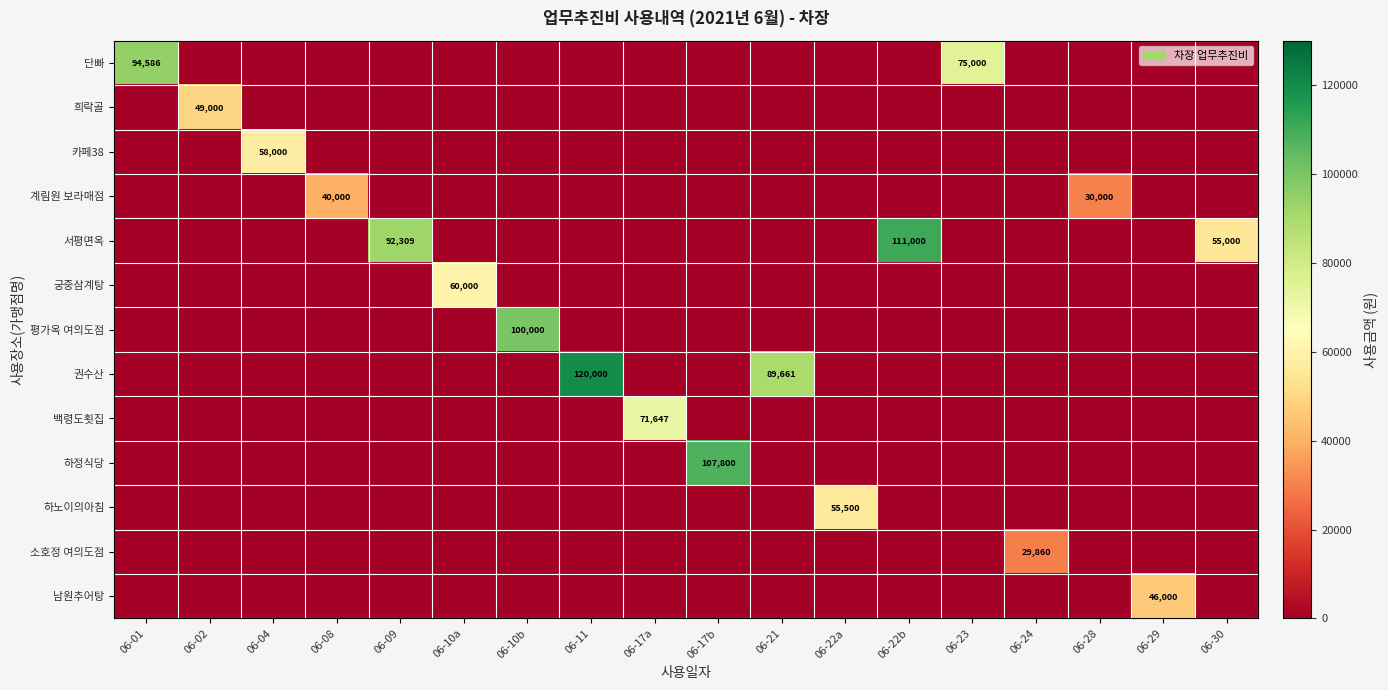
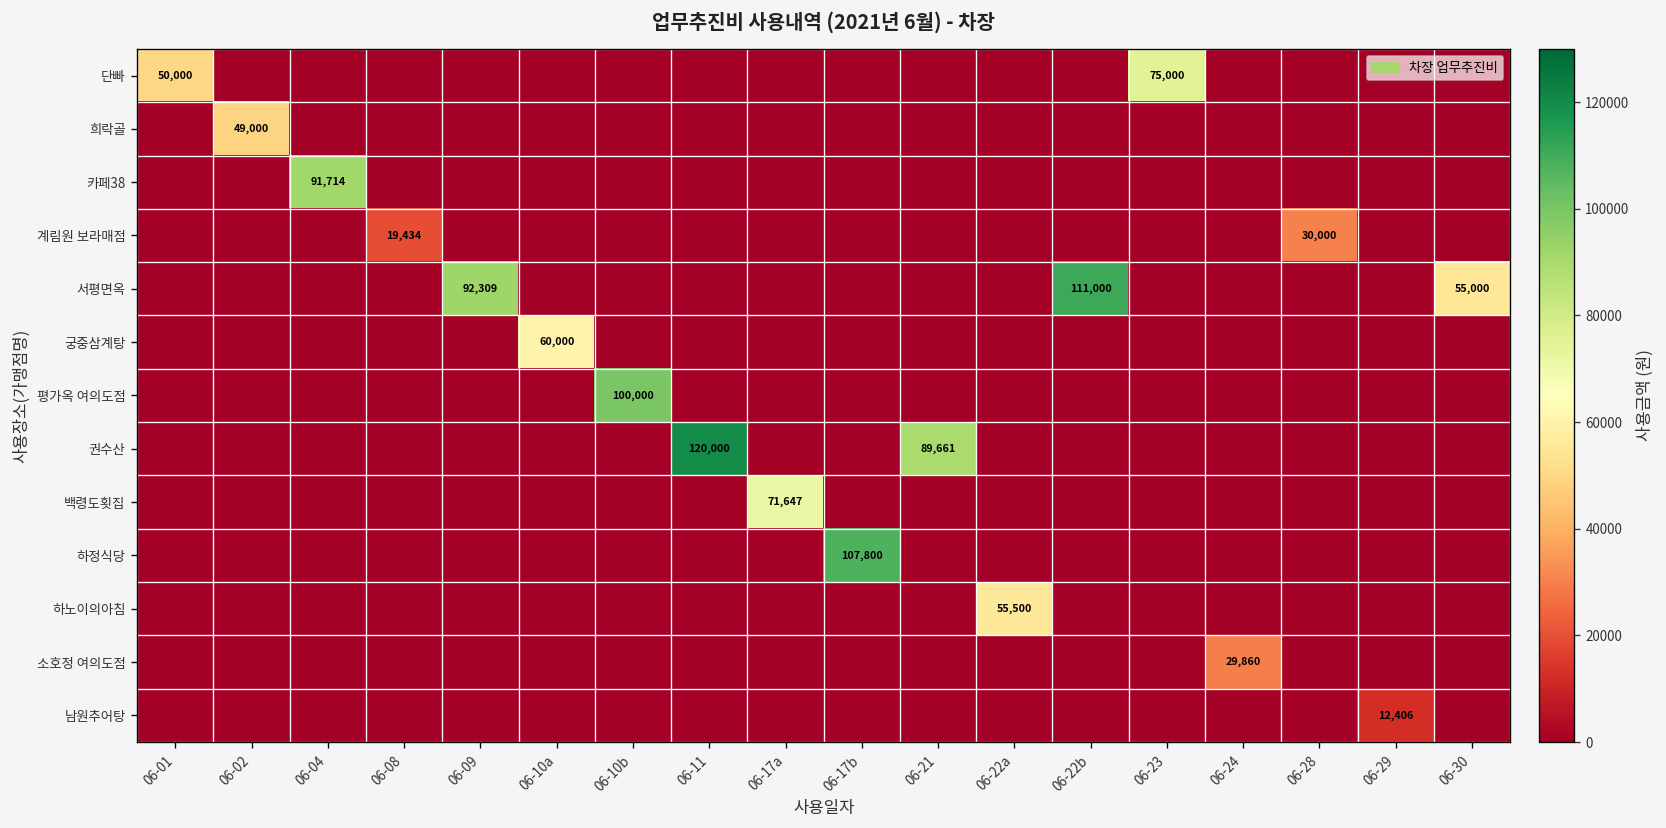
  {
    "단빠": {
-     "06-01": "94,586",
+     "06-01": "50,000",
      "06-23": "75,000"
    },
    "희락골": {
      "06-02": "49,000"
    },
    "카페38": {
-     "06-04": "58,000"
+     "06-04": "91,714"
    },
    "계림원 보라매점": {
-     "06-08": "40,000",
+     "06-08": "19,434",
      "06-28": "30,000"
    },
    "서평면옥": {
      "06-09": "92,309",
      "06-22b": "111,000",
      "06-30": "55,000"
    },
    "궁중삼계탕": {
      "06-10a": "60,000"
    },
    "평가옥 여의도점": {
      "06-10b": "100,000"
    },
    "권수산": {
      "06-11": "120,000",
      "06-21": "89,661"
    },
    "백령도횟집": {
      "06-17a": "71,647"
    },
    "하정식당": {
      "06-17b": "107,800"
    },
    "하노이의아침": {
      "06-22a": "55,500"
    },
    "소호정 여의도점": {
      "06-24": "29,860"
    },
    "남원추어탕": {
-     "06-29": "46,000"
+     "06-29": "12,406"
    }
  }
